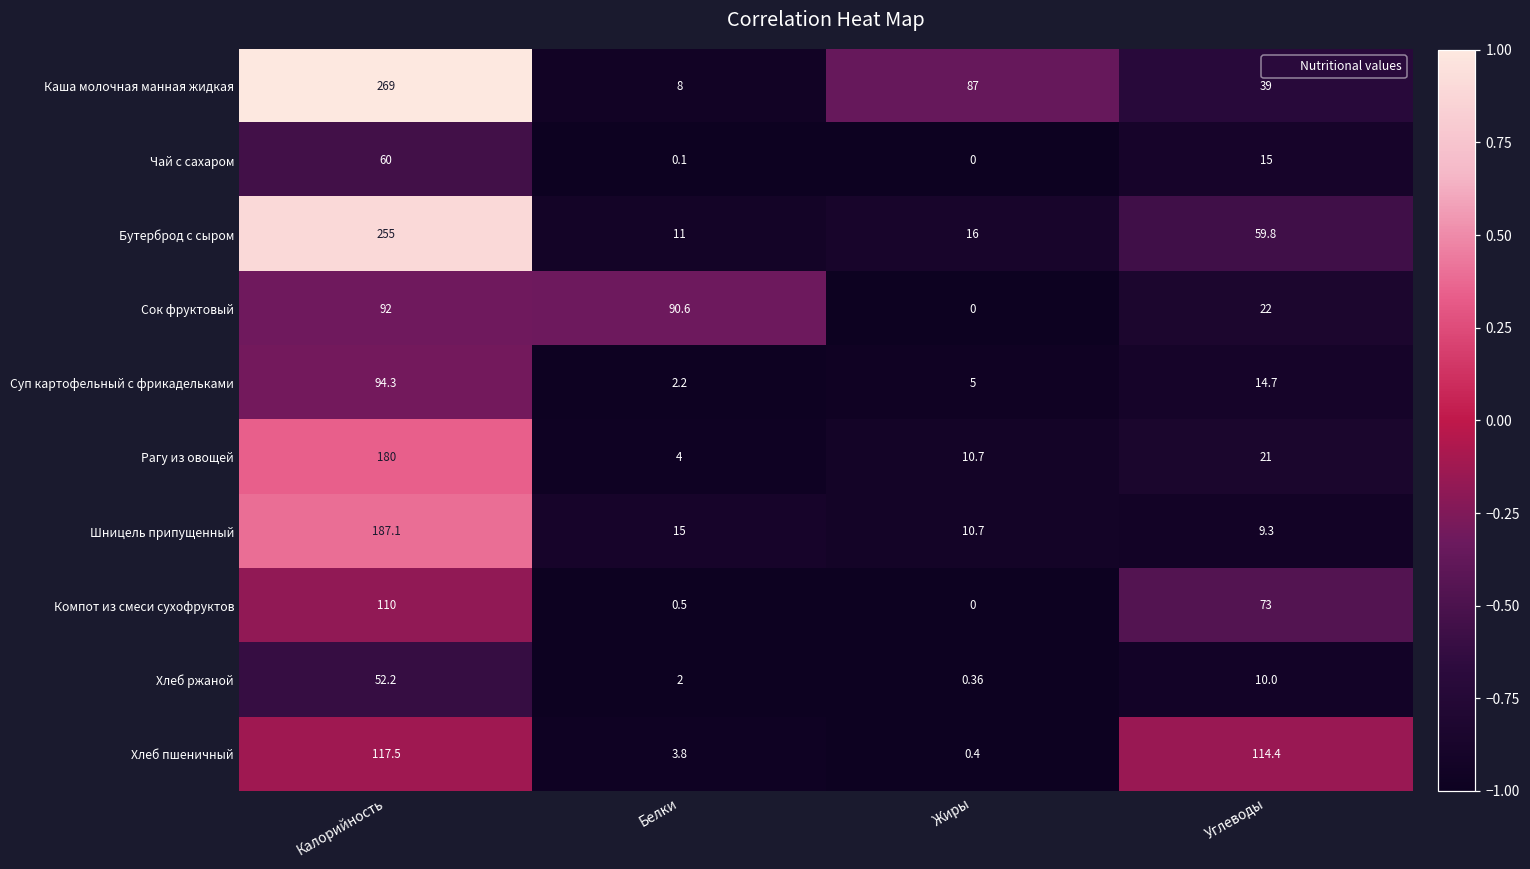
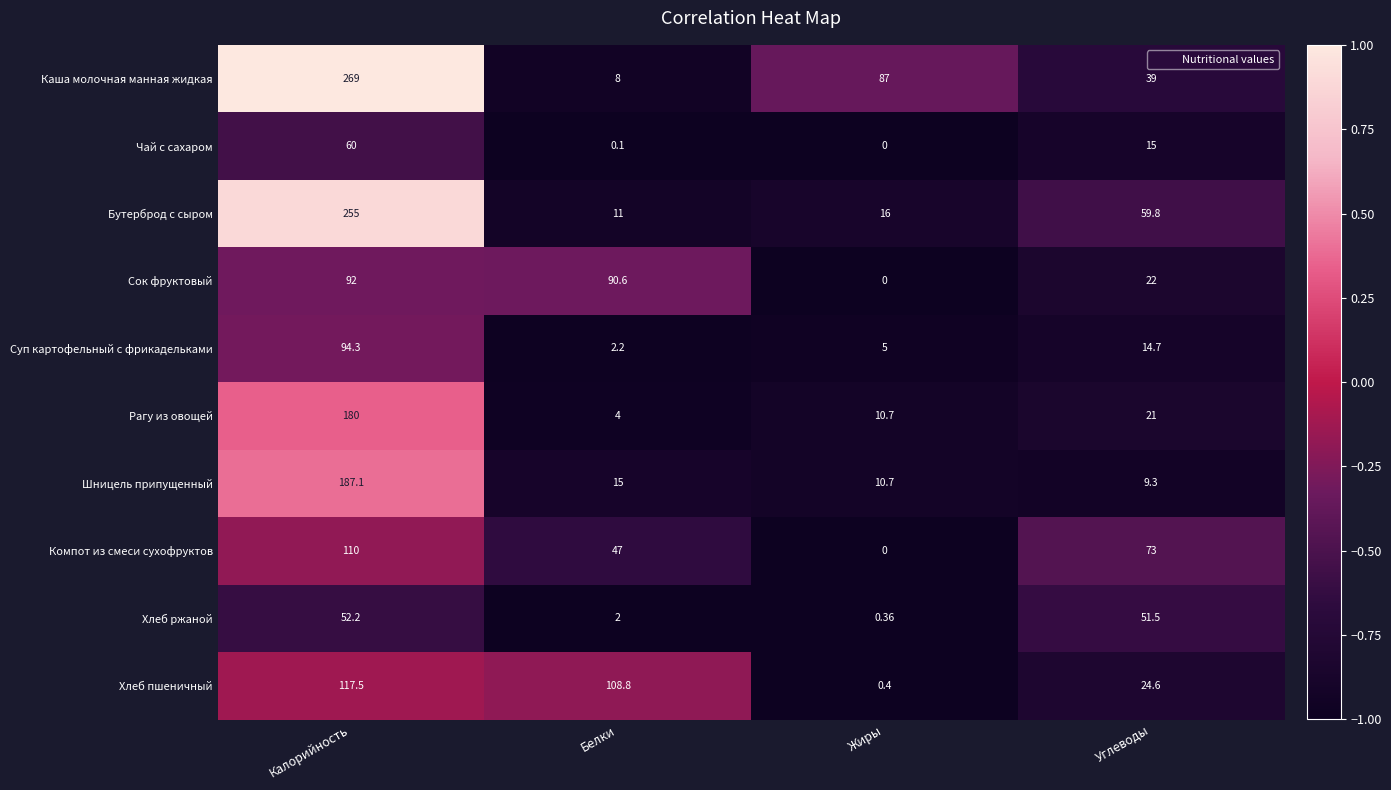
  {
    "Каша молочная манная жидкая": {
      "Калорийность": 269,
      "Белки": 8,
      "Жиры": 87,
      "Углеводы": 39
    },
    "Чай с сахаром": {
      "Калорийность": 60,
      "Белки": 0.1,
      "Жиры": 0,
      "Углеводы": 15
    },
    "Бутерброд с сыром": {
      "Калорийность": 255,
      "Белки": 11,
      "Жиры": 16,
      "Углеводы": 59.8
    },
    "Сок фруктовый": {
      "Калорийность": 92,
      "Белки": 90.6,
      "Жиры": 0,
      "Углеводы": 22
    },
    "Суп картофельный с фрикадельками": {
      "Калорийность": 94.3,
      "Белки": 2.2,
      "Жиры": 5,
      "Углеводы": 14.7
    },
    "Рагу из овощей": {
      "Калорийность": 180,
      "Белки": 4,
      "Жиры": 10.7,
      "Углеводы": 21
    },
    "Шницель припущенный": {
      "Калорийность": 187.1,
      "Белки": 15,
      "Жиры": 10.7,
      "Углеводы": 9.3
    },
    "Компот из смеси сухофруктов": {
      "Калорийность": 110,
-     "Белки": 0.5,
+     "Белки": 47,
      "Жиры": 0,
      "Углеводы": 73
    },
    "Хлеб ржаной": {
      "Калорийность": 52.2,
      "Белки": 2,
      "Жиры": 0.36,
-     "Углеводы": 10.0
+     "Углеводы": 51.5
    },
    "Хлеб пшеничный": {
      "Калорийность": 117.5,
-     "Белки": 3.8,
+     "Белки": 108.8,
      "Жиры": 0.4,
-     "Углеводы": 114.4
+     "Углеводы": 24.6
    }
  }
